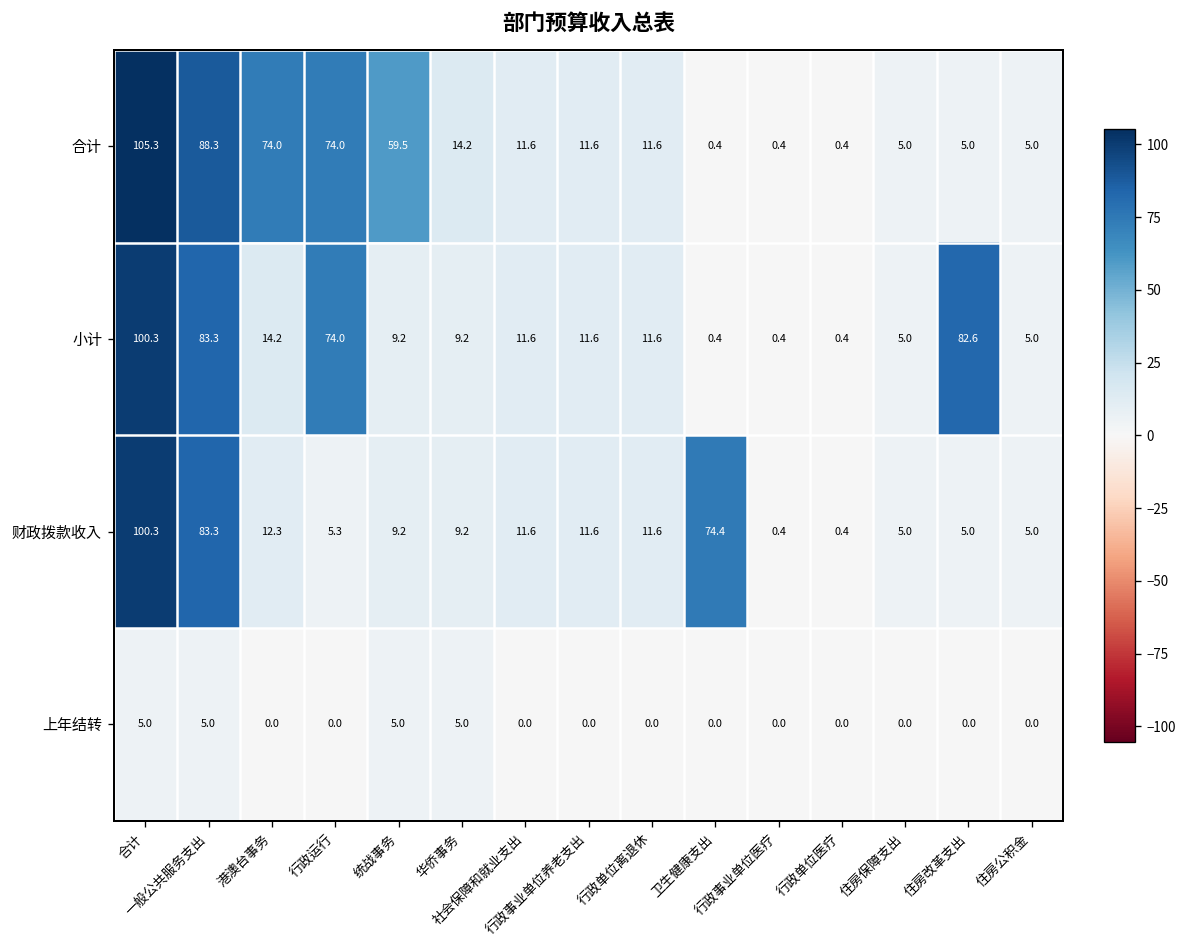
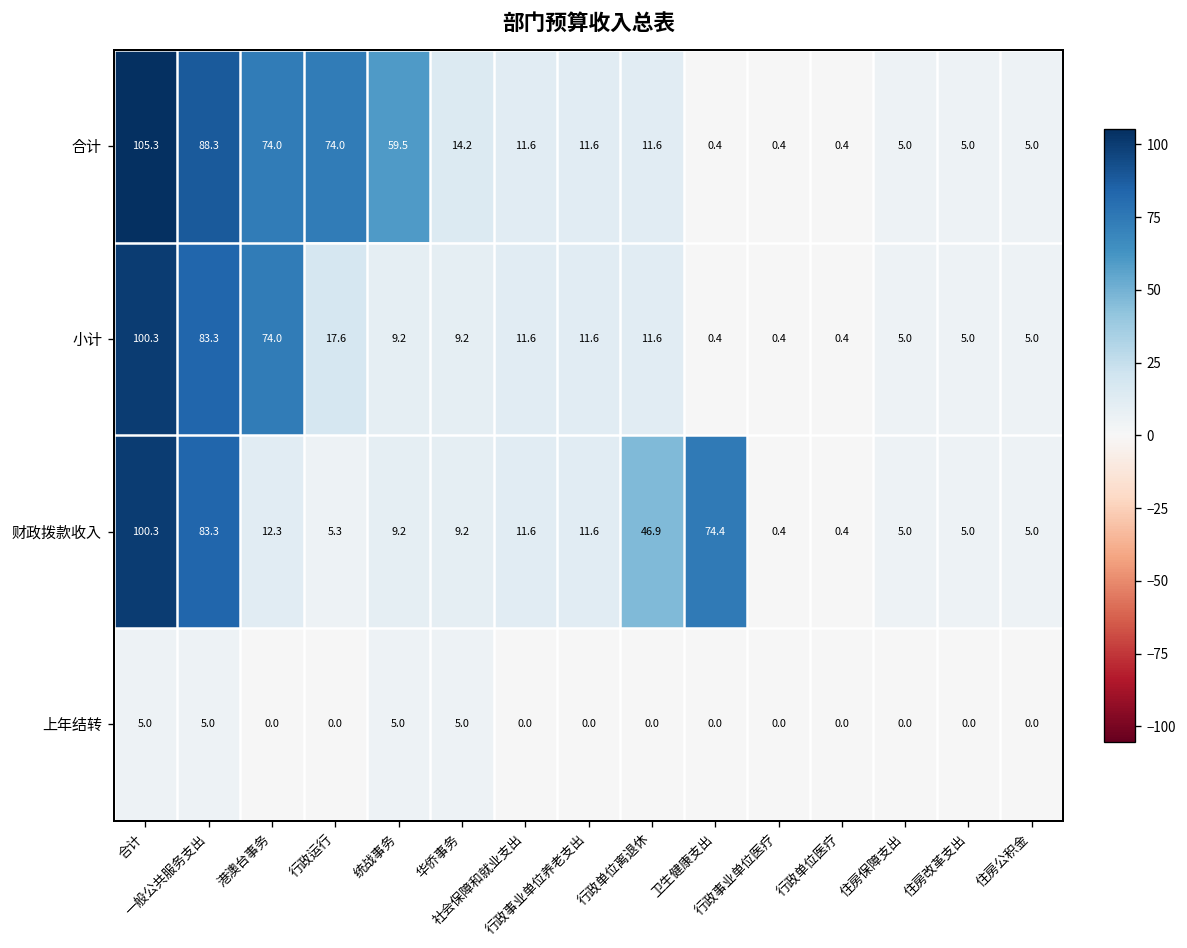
  {
    "合计": {
      "合计": 105.3,
      "一般公共服务支出": 88.3,
      "港澳台事务": 74.0,
      "行政运行": 74.0,
      "统战事务": 59.5,
      "华侨事务": 14.2,
      "社会保障和就业支出": 11.6,
      "行政事业单位养老支出": 11.6,
      "行政单位离退休": 11.6,
      "卫生健康支出": 0.4,
      "行政事业单位医疗": 0.4,
      "行政单位医疗": 0.4,
      "住房保障支出": 5.0,
      "住房改革支出": 5.0,
      "住房公积金": 5.0
    },
    "小计": {
      "合计": 100.3,
      "一般公共服务支出": 83.3,
-     "港澳台事务": 14.2,
-     "行政运行": 74.0,
+     "港澳台事务": 74.0,
+     "行政运行": 17.6,
      "统战事务": 9.2,
      "华侨事务": 9.2,
      "社会保障和就业支出": 11.6,
      "行政事业单位养老支出": 11.6,
      "行政单位离退休": 11.6,
      "卫生健康支出": 0.4,
      "行政事业单位医疗": 0.4,
      "行政单位医疗": 0.4,
      "住房保障支出": 5.0,
-     "住房改革支出": 82.6,
+     "住房改革支出": 5.0,
      "住房公积金": 5.0
    },
    "财政拨款收入": {
      "合计": 100.3,
      "一般公共服务支出": 83.3,
      "港澳台事务": 12.3,
      "行政运行": 5.3,
      "统战事务": 9.2,
      "华侨事务": 9.2,
      "社会保障和就业支出": 11.6,
      "行政事业单位养老支出": 11.6,
-     "行政单位离退休": 11.6,
+     "行政单位离退休": 46.9,
      "卫生健康支出": 74.4,
      "行政事业单位医疗": 0.4,
      "行政单位医疗": 0.4,
      "住房保障支出": 5.0,
      "住房改革支出": 5.0,
      "住房公积金": 5.0
    },
    "上年结转": {
      "合计": 5.0,
      "一般公共服务支出": 5.0,
      "港澳台事务": 0.0,
      "行政运行": 0.0,
      "统战事务": 5.0,
      "华侨事务": 5.0,
      "社会保障和就业支出": 0.0,
      "行政事业单位养老支出": 0.0,
      "行政单位离退休": 0.0,
      "卫生健康支出": 0.0,
      "行政事业单位医疗": 0.0,
      "行政单位医疗": 0.0,
      "住房保障支出": 0.0,
      "住房改革支出": 0.0,
      "住房公积金": 0.0
    }
  }
